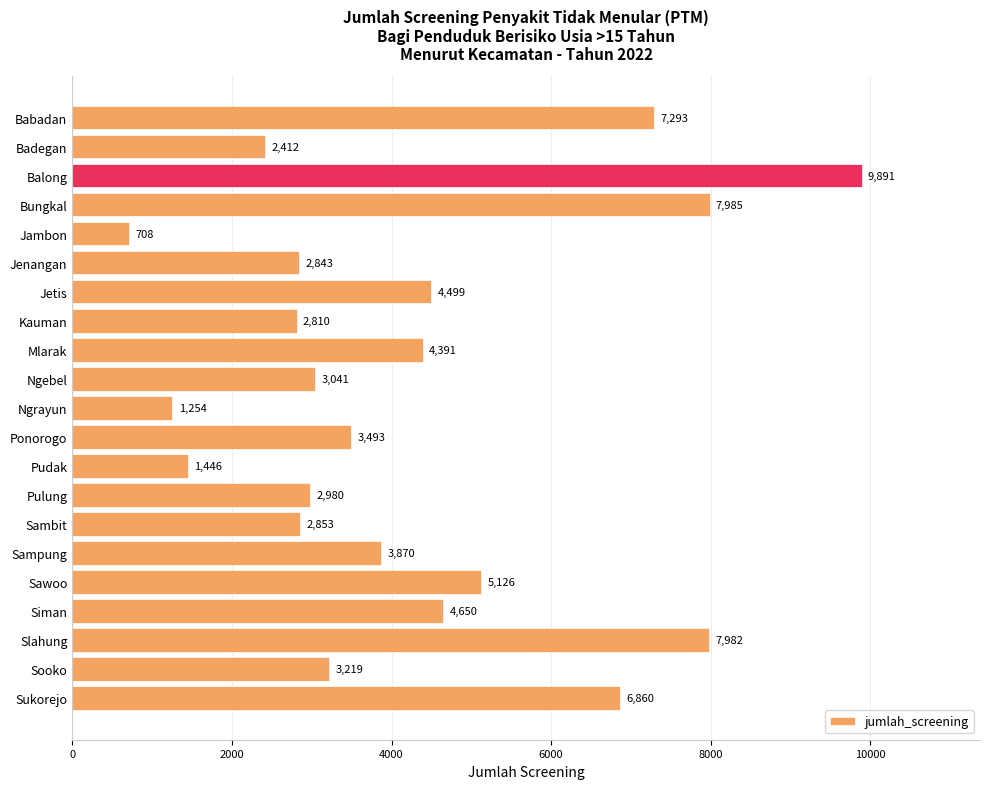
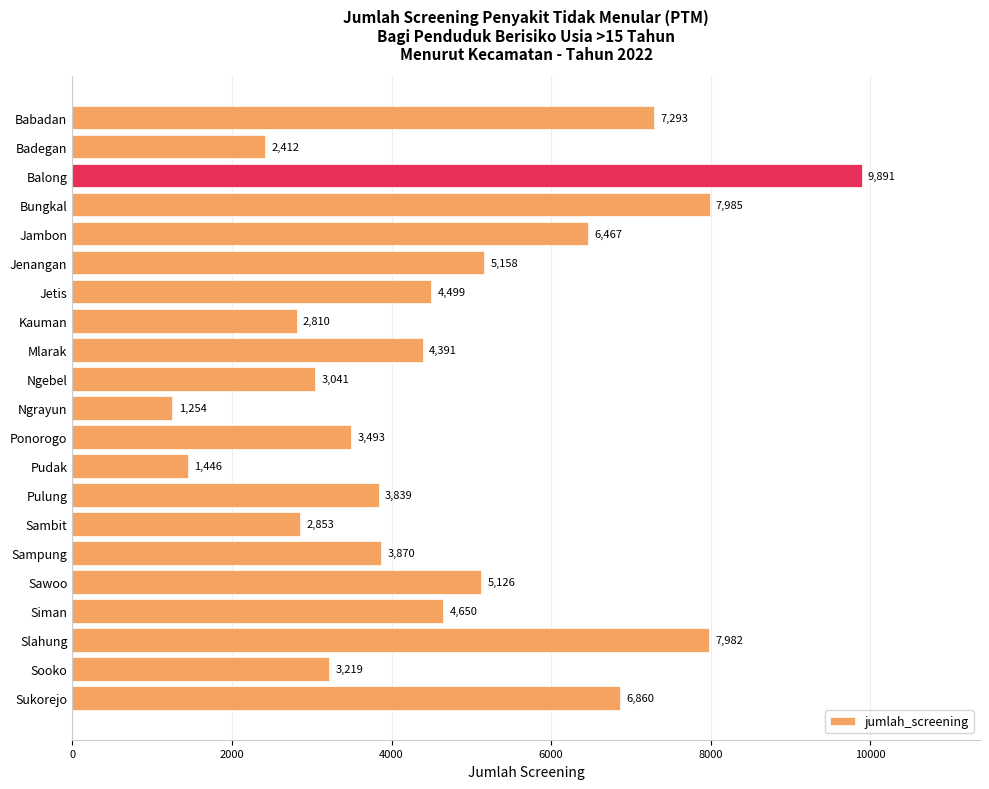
  {
    "Babadan": "7,293",
    "Badegan": "2,412",
    "Balong": "9,891",
    "Bungkal": "7,985",
-   "Jambon": "708",
-   "Jenangan": "2,843",
+   "Jambon": "6,467",
+   "Jenangan": "5,158",
    "Jetis": "4,499",
    "Kauman": "2,810",
    "Mlarak": "4,391",
    "Ngebel": "3,041",
    "Ngrayun": "1,254",
    "Ponorogo": "3,493",
    "Pudak": "1,446",
-   "Pulung": "2,980",
+   "Pulung": "3,839",
    "Sambit": "2,853",
    "Sampung": "3,870",
    "Sawoo": "5,126",
    "Siman": "4,650",
    "Slahung": "7,982",
    "Sooko": "3,219",
    "Sukorejo": "6,860"
  }
